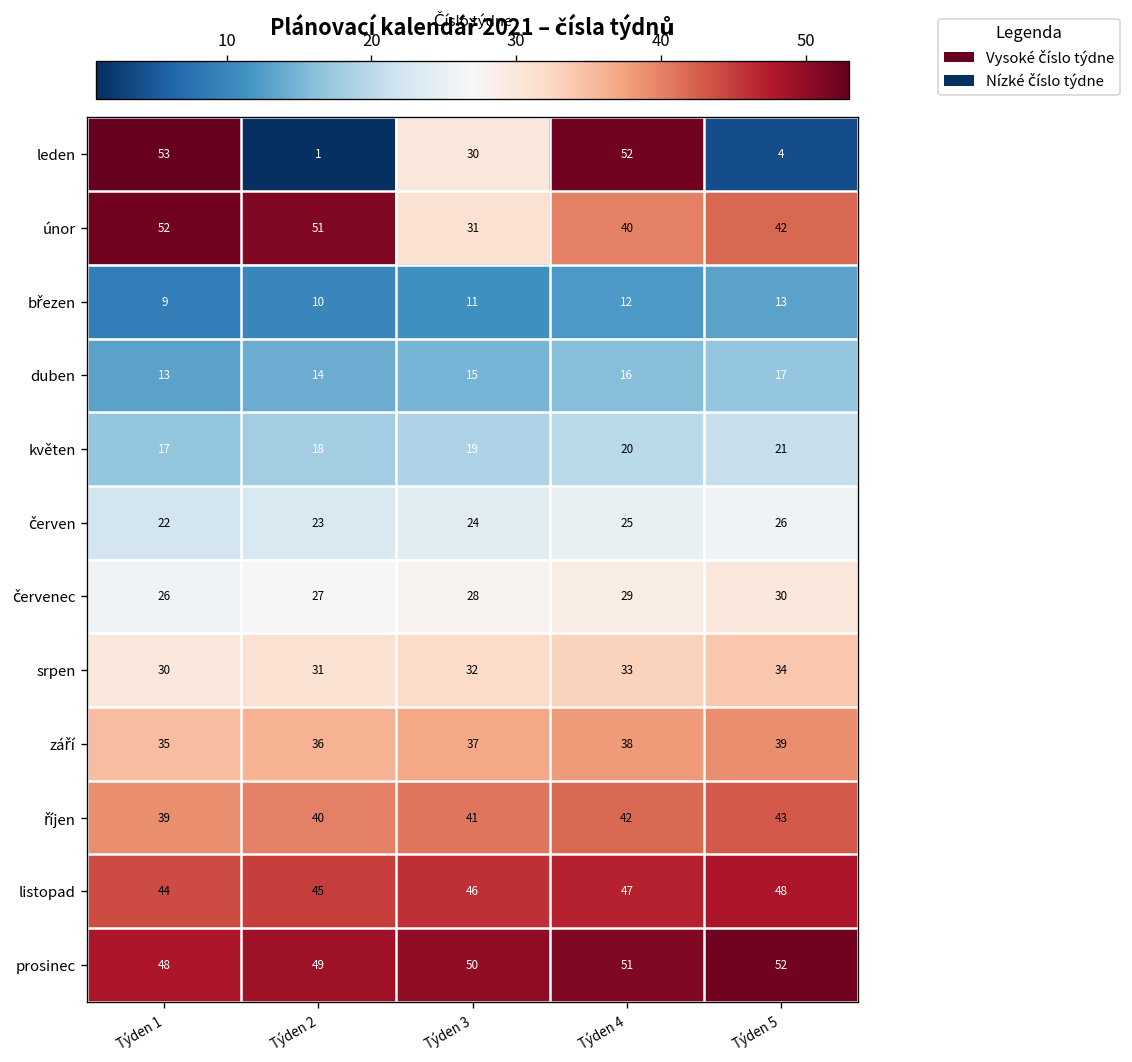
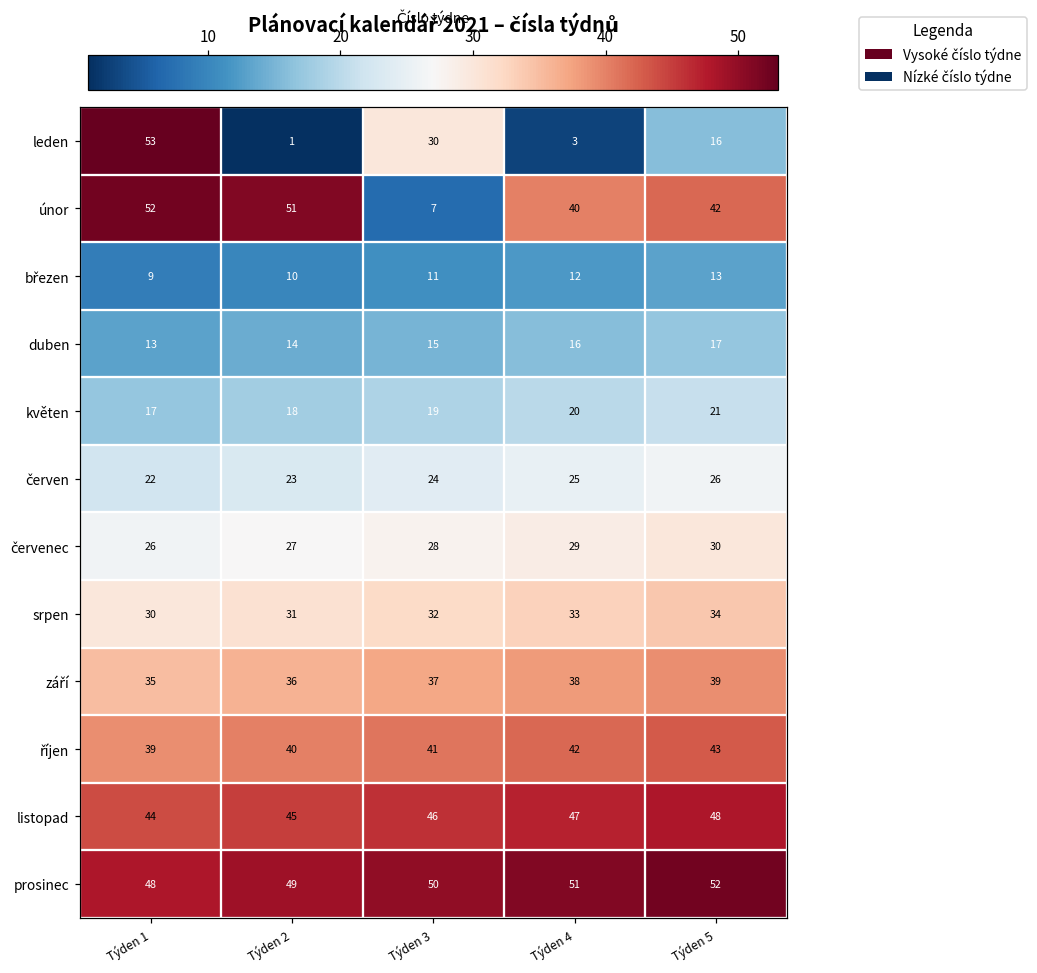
  {
    "leden": {
      "Týden 1": 53,
      "Týden 2": 1,
      "Týden 3": 30,
-     "Týden 4": 52,
-     "Týden 5": 4
+     "Týden 4": 3,
+     "Týden 5": 16
    },
    "únor": {
      "Týden 1": 52,
      "Týden 2": 51,
-     "Týden 3": 31,
+     "Týden 3": 7,
      "Týden 4": 40,
      "Týden 5": 42
    },
    "březen": {
      "Týden 1": 9,
      "Týden 2": 10,
      "Týden 3": 11,
      "Týden 4": 12,
      "Týden 5": 13
    },
    "duben": {
      "Týden 1": 13,
      "Týden 2": 14,
      "Týden 3": 15,
      "Týden 4": 16,
      "Týden 5": 17
    },
    "květen": {
      "Týden 1": 17,
      "Týden 2": 18,
      "Týden 3": 19,
      "Týden 4": 20,
      "Týden 5": 21
    },
    "červen": {
      "Týden 1": 22,
      "Týden 2": 23,
      "Týden 3": 24,
      "Týden 4": 25,
      "Týden 5": 26
    },
    "červenec": {
      "Týden 1": 26,
      "Týden 2": 27,
      "Týden 3": 28,
      "Týden 4": 29,
      "Týden 5": 30
    },
    "srpen": {
      "Týden 1": 30,
      "Týden 2": 31,
      "Týden 3": 32,
      "Týden 4": 33,
      "Týden 5": 34
    },
    "září": {
      "Týden 1": 35,
      "Týden 2": 36,
      "Týden 3": 37,
      "Týden 4": 38,
      "Týden 5": 39
    },
    "říjen": {
      "Týden 1": 39,
      "Týden 2": 40,
      "Týden 3": 41,
      "Týden 4": 42,
      "Týden 5": 43
    },
    "listopad": {
      "Týden 1": 44,
      "Týden 2": 45,
      "Týden 3": 46,
      "Týden 4": 47,
      "Týden 5": 48
    },
    "prosinec": {
      "Týden 1": 48,
      "Týden 2": 49,
      "Týden 3": 50,
      "Týden 4": 51,
      "Týden 5": 52
    }
  }
